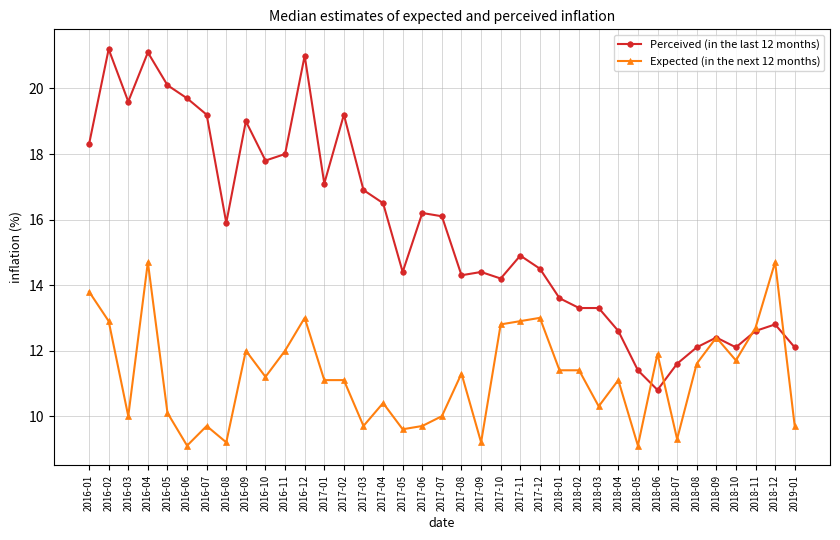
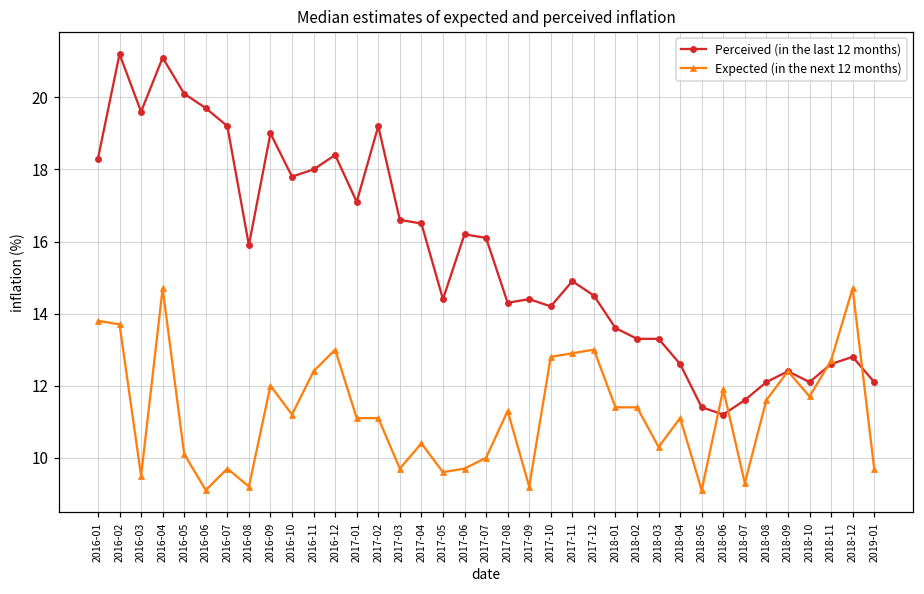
  {
    "Perceived (in the last 12 months)": {
      "2016-01": 18.3,
      "2016-02": 21.2,
      "2016-03": 19.6,
      "2016-04": 21.1,
      "2016-05": 20.1,
      "2016-06": 19.7,
      "2016-07": 19.2,
      "2016-08": 15.9,
      "2016-09": 19.0,
      "2016-10": 17.8,
      "2016-11": 18.0,
-     "2016-12": 21.0,
+     "2016-12": 18.4,
      "2017-01": 17.1,
      "2017-02": 19.2,
-     "2017-03": 16.9,
+     "2017-03": 16.6,
      "2017-04": 16.5,
      "2017-05": 14.4,
      "2017-06": 16.2,
      "2017-07": 16.1,
      "2017-08": 14.3,
      "2017-09": 14.4,
      "2017-10": 14.2,
      "2017-11": 14.9,
      "2017-12": 14.5,
      "2018-01": 13.6,
      "2018-02": 13.3,
      "2018-03": 13.3,
      "2018-04": 12.6,
      "2018-05": 11.4,
-     "2018-06": 10.8,
+     "2018-06": 11.2,
      "2018-07": 11.6,
      "2018-08": 12.1,
      "2018-10": 12.1,
      "2018-11": 12.6,
      "2018-12": 12.8,
      "2019-01": 12.1
    },
    "Expected (in the next 12 months)": {
      "2016-01": 13.8,
-     "2016-02": 12.9,
-     "2016-03": 10.0,
+     "2016-02": 13.7,
+     "2016-03": 9.5,
      "2016-04": 14.7,
      "2016-05": 10.1,
      "2016-06": 9.1,
      "2016-07": 9.7,
      "2016-08": 9.2,
      "2016-09": 12.0,
      "2016-10": 11.2,
-     "2016-11": 12.0,
+     "2016-11": 12.4,
      "2016-12": 13.0,
      "2017-01": 11.1,
      "2017-02": 11.1,
      "2017-03": 9.7,
      "2017-04": 10.4,
      "2017-05": 9.6,
      "2017-06": 9.7,
      "2017-07": 10.0,
      "2017-08": 11.3,
      "2017-09": 9.2,
      "2017-10": 12.8,
      "2017-11": 12.9,
      "2017-12": 13.0,
      "2018-01": 11.4,
      "2018-02": 11.4,
      "2018-03": 10.3,
      "2018-04": 11.1,
      "2018-05": 9.1,
      "2018-06": 11.9,
      "2018-07": 9.3,
      "2018-08": 11.6,
      "2018-10": 11.7,
      "2018-11": 12.7,
      "2018-12": 14.7,
      "2019-01": 9.7
    }
  }
